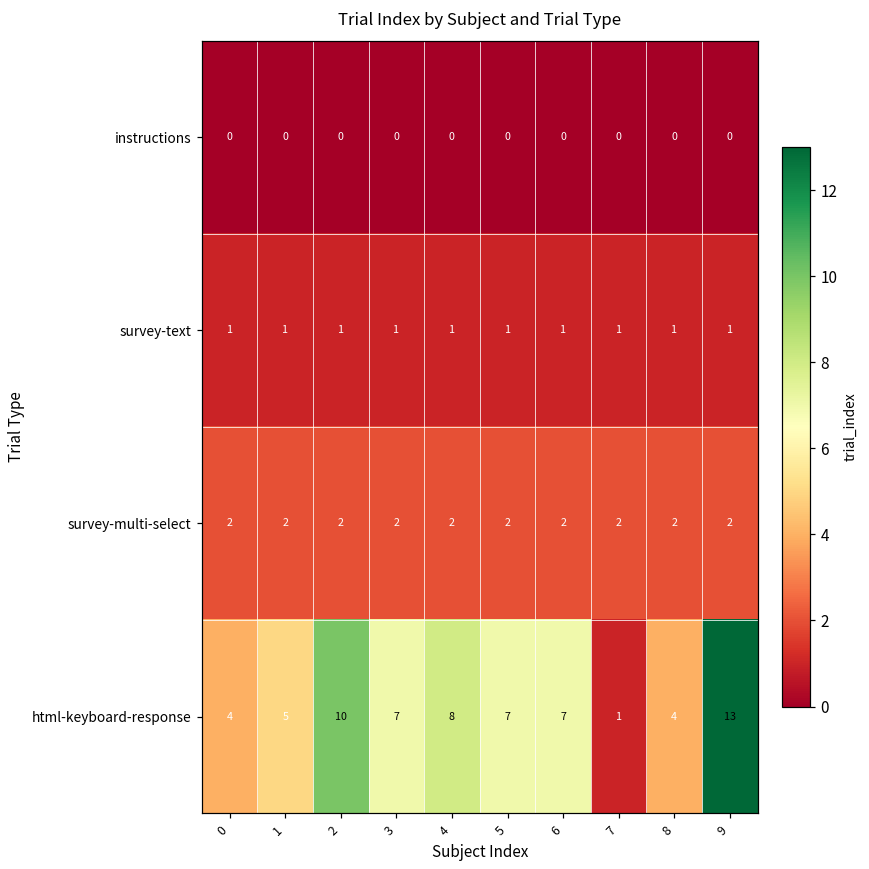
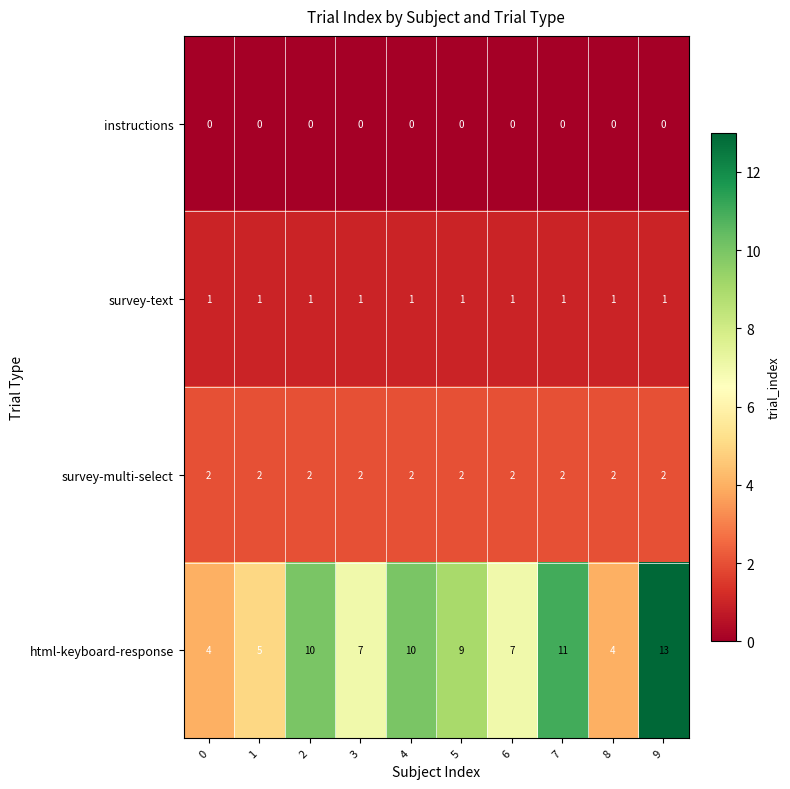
  {
    "instructions": {
      "0": 0,
      "1": 0,
      "2": 0,
      "3": 0,
      "4": 0,
      "5": 0,
      "6": 0,
      "7": 0,
      "8": 0,
      "9": 0
    },
    "survey-text": {
      "0": 1,
      "1": 1,
      "2": 1,
      "3": 1,
      "4": 1,
      "5": 1,
      "6": 1,
      "7": 1,
      "8": 1,
      "9": 1
    },
    "survey-multi-select": {
      "0": 2,
      "1": 2,
      "2": 2,
      "3": 2,
      "4": 2,
      "5": 2,
      "6": 2,
      "7": 2,
      "8": 2,
      "9": 2
    },
    "html-keyboard-response": {
      "0": 4,
      "1": 5,
      "2": 10,
      "3": 7,
-     "4": 8,
-     "5": 7,
+     "4": 10,
+     "5": 9,
      "6": 7,
-     "7": 1,
+     "7": 11,
      "8": 4,
      "9": 13
    }
  }
